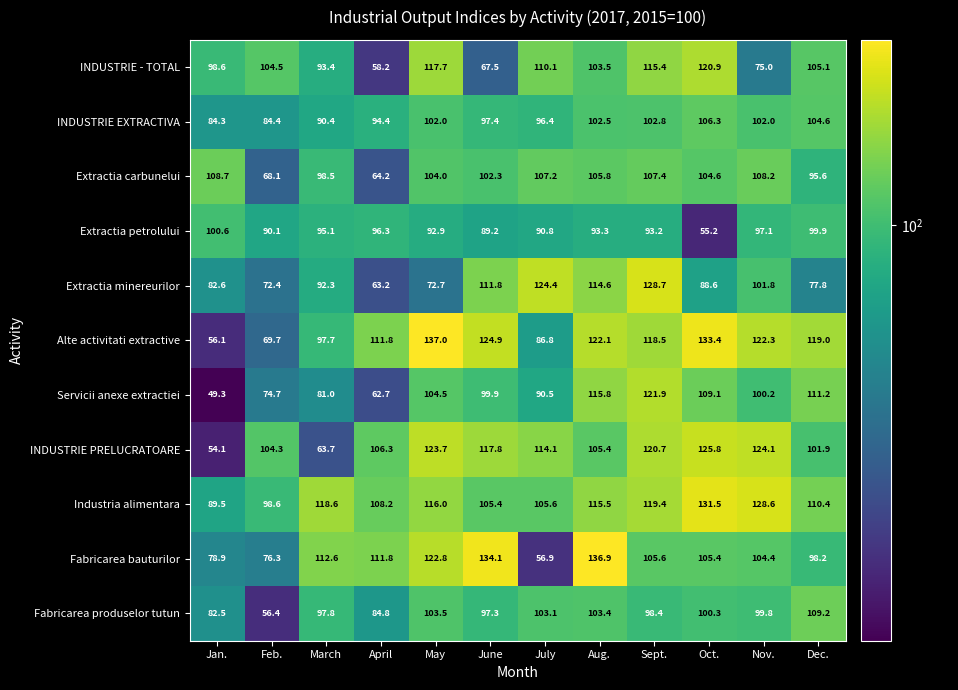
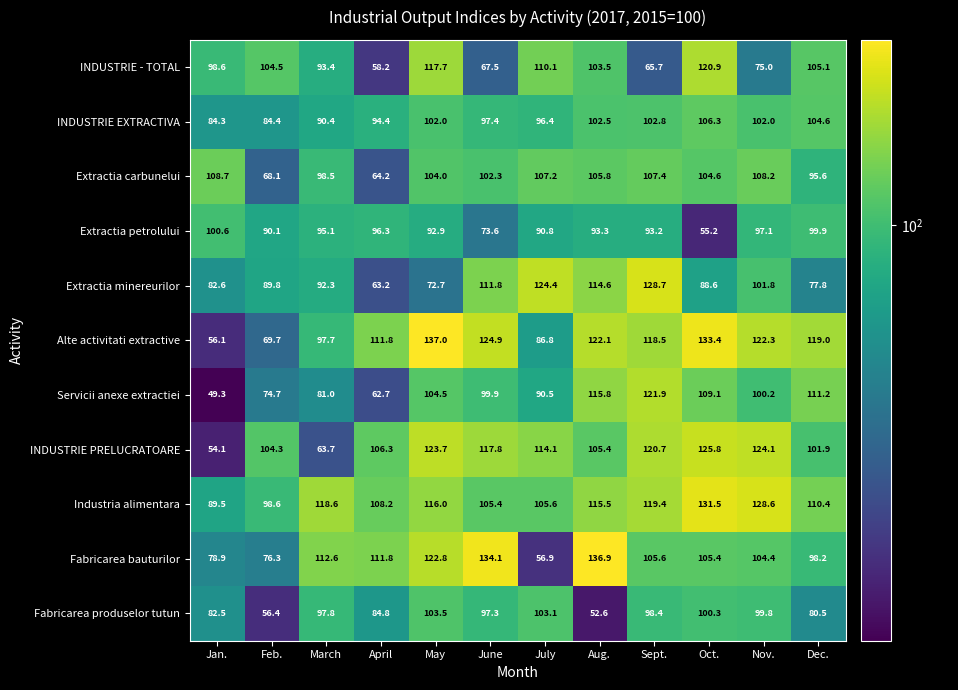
  {
    "INDUSTRIE - TOTAL": {
      "Jan.": 98.6,
      "Feb.": 104.5,
      "March": 93.4,
      "April": 58.2,
      "May": 117.7,
      "June": 67.5,
      "July": 110.1,
      "Aug.": 103.5,
-     "Sept.": 115.4,
+     "Sept.": 65.7,
      "Oct.": 120.9,
      "Nov.": 75.0,
      "Dec.": 105.1
    },
    "INDUSTRIE EXTRACTIVA": {
      "Jan.": 84.3,
      "Feb.": 84.4,
      "March": 90.4,
      "April": 94.4,
      "May": 102.0,
      "June": 97.4,
      "July": 96.4,
      "Aug.": 102.5,
      "Sept.": 102.8,
      "Oct.": 106.3,
      "Nov.": 102.0,
      "Dec.": 104.6
    },
    "Extractia carbunelui": {
      "Jan.": 108.7,
      "Feb.": 68.1,
      "March": 98.5,
      "April": 64.2,
      "May": 104.0,
      "June": 102.3,
      "July": 107.2,
      "Aug.": 105.8,
      "Sept.": 107.4,
      "Oct.": 104.6,
      "Nov.": 108.2,
      "Dec.": 95.6
    },
    "Extractia petrolului": {
      "Jan.": 100.6,
      "Feb.": 90.1,
      "March": 95.1,
      "April": 96.3,
      "May": 92.9,
-     "June": 89.2,
+     "June": 73.6,
      "July": 90.8,
      "Aug.": 93.3,
      "Sept.": 93.2,
      "Oct.": 55.2,
      "Nov.": 97.1,
      "Dec.": 99.9
    },
    "Extractia minereurilor": {
      "Jan.": 82.6,
-     "Feb.": 72.4,
+     "Feb.": 89.8,
      "March": 92.3,
      "April": 63.2,
      "May": 72.7,
      "June": 111.8,
      "July": 124.4,
      "Aug.": 114.6,
      "Sept.": 128.7,
      "Oct.": 88.6,
      "Nov.": 101.8,
      "Dec.": 77.8
    },
    "Alte activitati extractive": {
      "Jan.": 56.1,
      "Feb.": 69.7,
      "March": 97.7,
      "April": 111.8,
      "May": 137.0,
      "June": 124.9,
      "July": 86.8,
      "Aug.": 122.1,
      "Sept.": 118.5,
      "Oct.": 133.4,
      "Nov.": 122.3,
      "Dec.": 119.0
    },
    "Servicii anexe extractiei": {
      "Jan.": 49.3,
      "Feb.": 74.7,
      "March": 81.0,
      "April": 62.7,
      "May": 104.5,
      "June": 99.9,
      "July": 90.5,
      "Aug.": 115.8,
      "Sept.": 121.9,
      "Oct.": 109.1,
      "Nov.": 100.2,
      "Dec.": 111.2
    },
    "INDUSTRIE PRELUCRATOARE": {
      "Jan.": 54.1,
      "Feb.": 104.3,
      "March": 63.7,
      "April": 106.3,
      "May": 123.7,
      "June": 117.8,
      "July": 114.1,
      "Aug.": 105.4,
      "Sept.": 120.7,
      "Oct.": 125.8,
      "Nov.": 124.1,
      "Dec.": 101.9
    },
    "Industria alimentara": {
      "Jan.": 89.5,
      "Feb.": 98.6,
      "March": 118.6,
      "April": 108.2,
      "May": 116.0,
      "June": 105.4,
      "July": 105.6,
      "Aug.": 115.5,
      "Sept.": 119.4,
      "Oct.": 131.5,
      "Nov.": 128.6,
      "Dec.": 110.4
    },
    "Fabricarea bauturilor": {
      "Jan.": 78.9,
      "Feb.": 76.3,
      "March": 112.6,
      "April": 111.8,
      "May": 122.8,
      "June": 134.1,
      "July": 56.9,
      "Aug.": 136.9,
      "Sept.": 105.6,
      "Oct.": 105.4,
      "Nov.": 104.4,
      "Dec.": 98.2
    },
    "Fabricarea produselor tutun": {
      "Jan.": 82.5,
      "Feb.": 56.4,
      "March": 97.8,
      "April": 84.8,
      "May": 103.5,
      "June": 97.3,
      "July": 103.1,
-     "Aug.": 103.4,
+     "Aug.": 52.6,
      "Sept.": 98.4,
      "Oct.": 100.3,
      "Nov.": 99.8,
-     "Dec.": 109.2
+     "Dec.": 80.5
    }
  }
